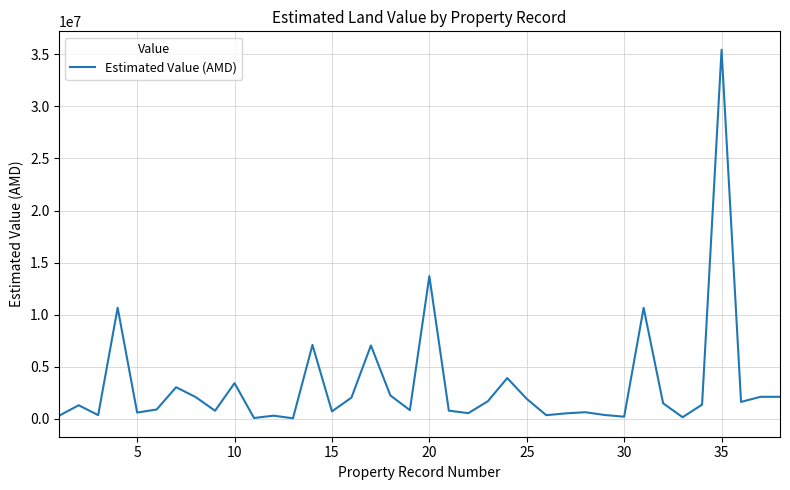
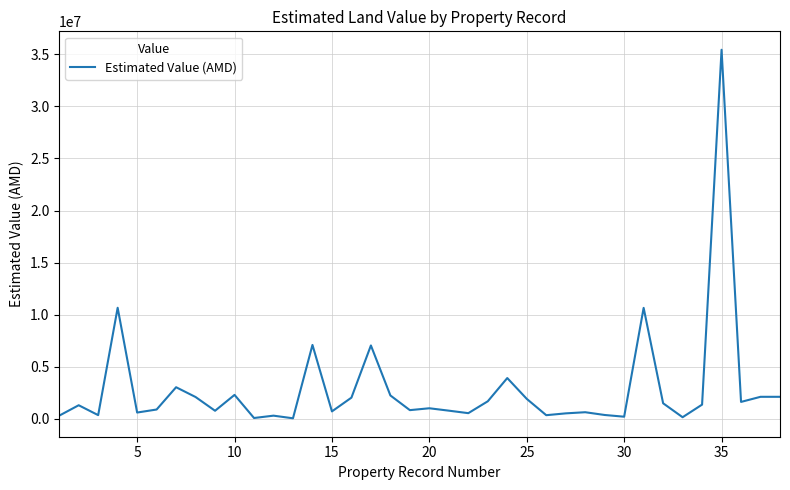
  {
    "5": 600000,
-   "10": 3400000,
+   "10": 2300000,
    "15": 700000,
-   "20": 13700000,
+   "20": 1000000,
    "25": 1900000,
    "30": 200000,
    "35": 35400000
  }
